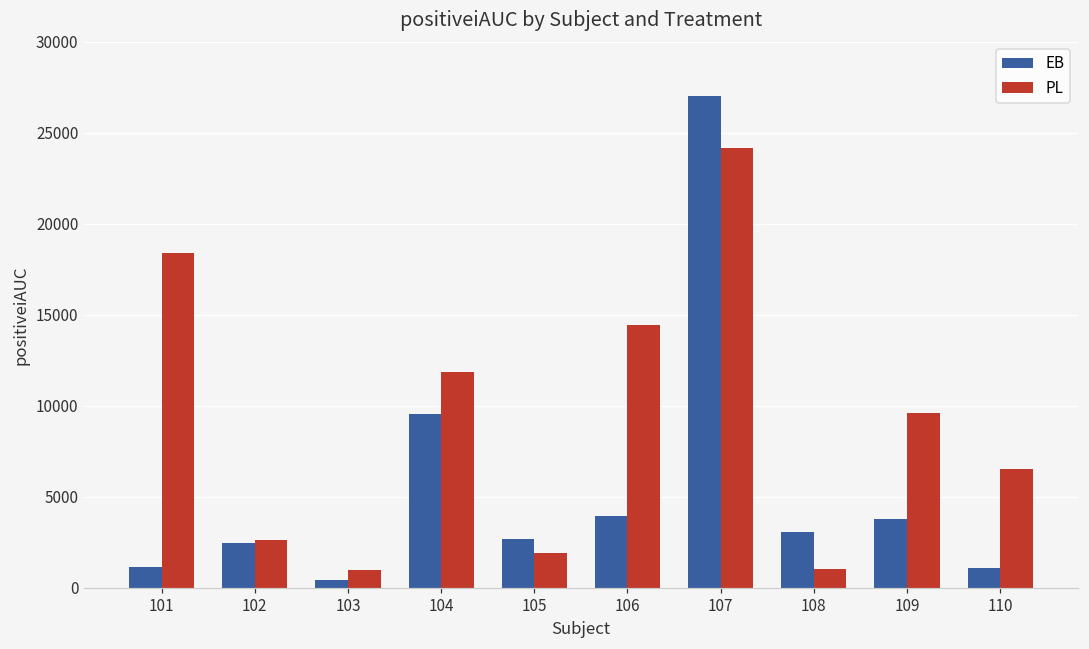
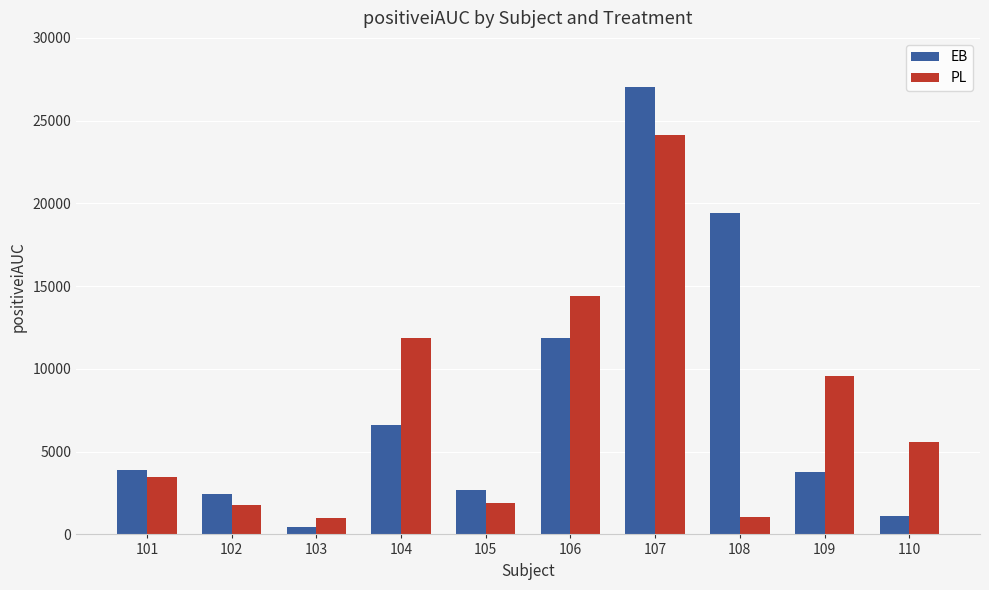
  {
    "EB": {
-     "101": 1100,
+     "101": 3900,
      "102": 2500,
      "103": 400,
-     "104": 9600,
+     "104": 6600,
      "105": 2700,
-     "106": 3900,
+     "106": 11900,
      "107": 27000,
-     "108": 3100,
+     "108": 19400,
      "109": 3800,
      "110": 1100
    },
    "PL": {
-     "101": 18400,
-     "102": 2600,
+     "101": 3500,
+     "102": 1800,
      "103": 1000,
      "104": 11900,
      "105": 1900,
      "106": 14400,
      "107": 24100,
      "108": 1000,
      "109": 9600,
-     "110": 6500
+     "110": 5600
    }
  }
